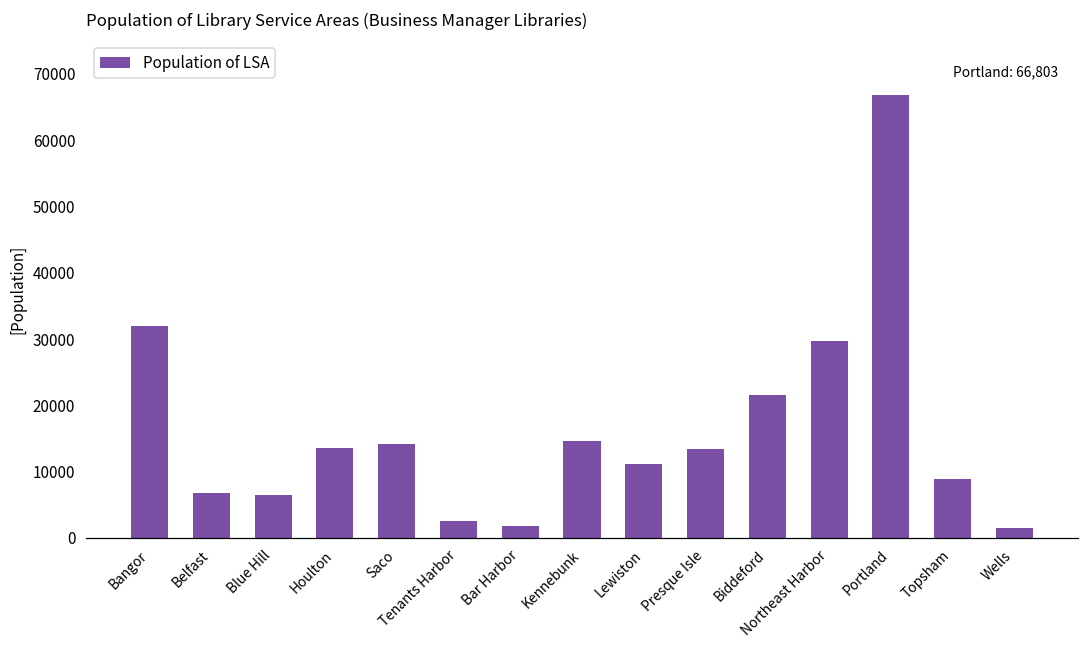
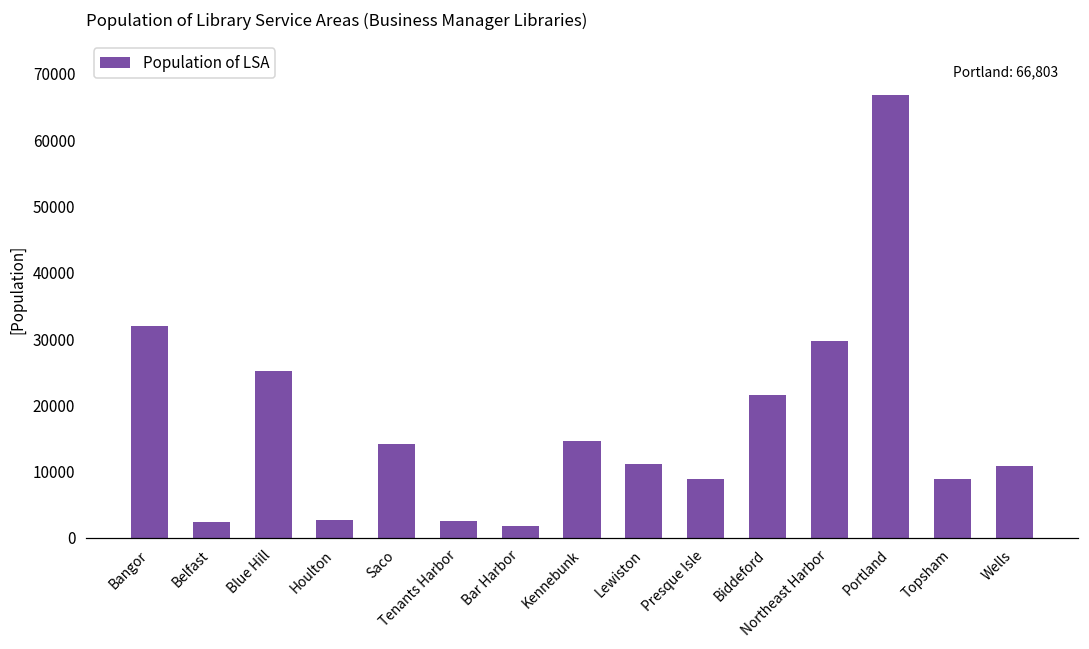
  {
    "Bangor": 32000,
-   "Belfast": 7000,
-   "Blue Hill": 7000,
-   "Houlton": 14000,
+   "Belfast": 2000,
+   "Blue Hill": 25000,
+   "Houlton": 3000,
    "Saco": 14000,
    "Tenants Harbor": 3000,
    "Bar Harbor": 2000,
    "Kennebunk": 15000,
    "Lewiston": 11000,
-   "Presque Isle": 13000,
+   "Presque Isle": 9000,
    "Biddeford": 22000,
    "Northeast Harbor": 30000,
    "Portland": 67000,
    "Topsham": 9000,
-   "Wells": 2000
+   "Wells": 11000
  }
